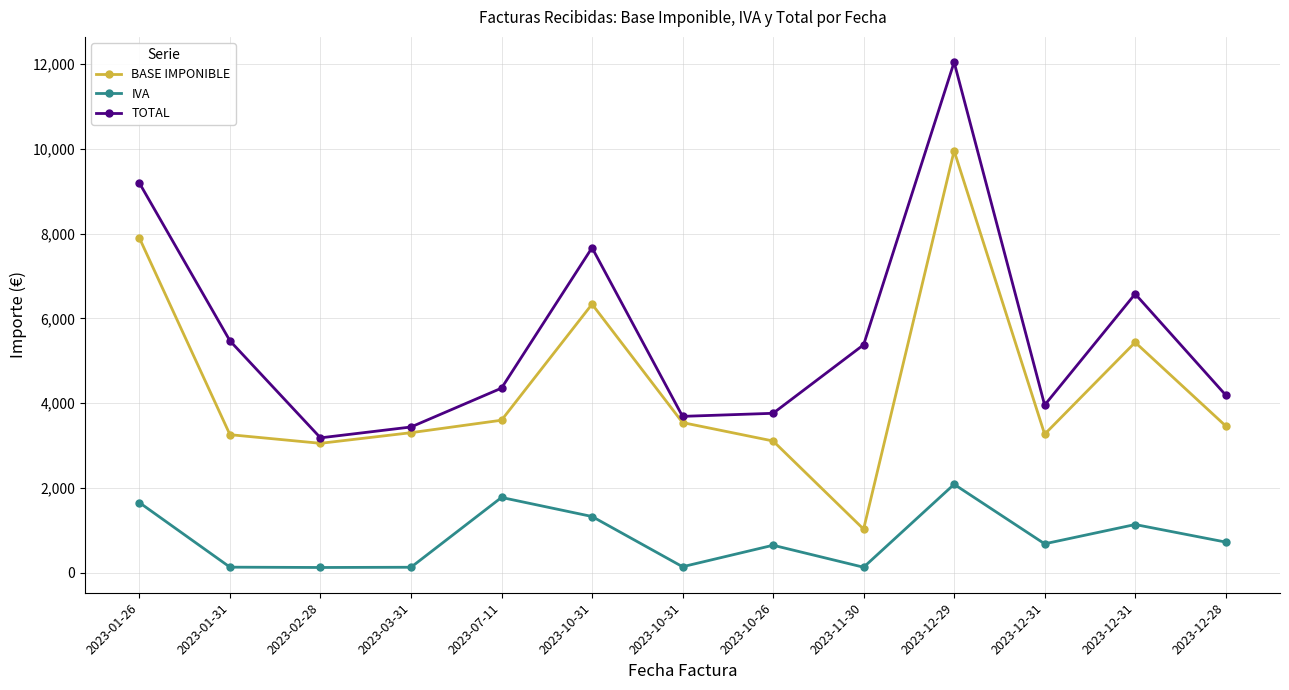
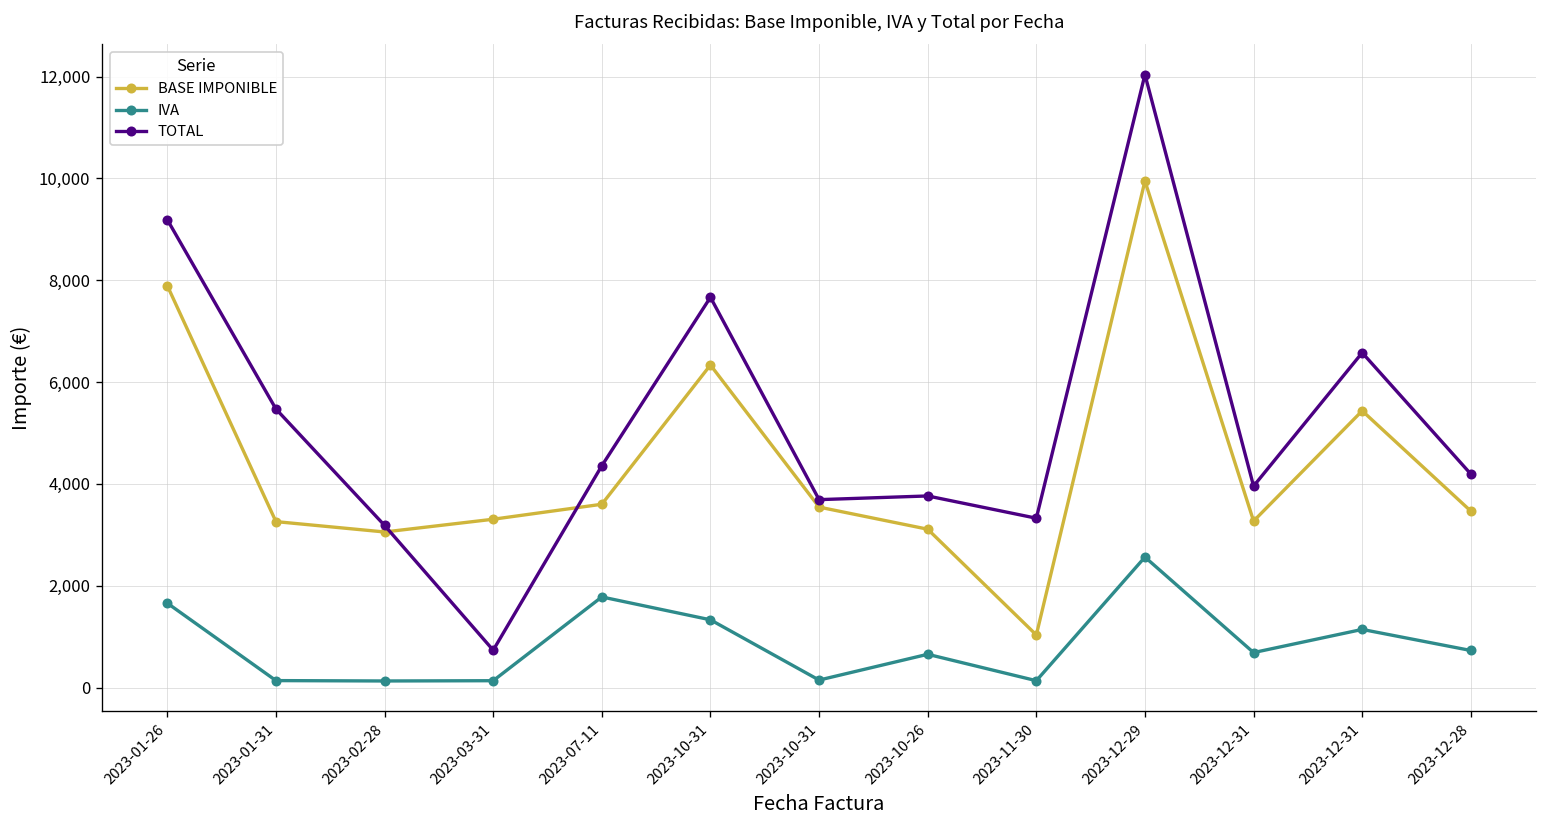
  {
    "BASE IMPONIBLE": {
      "2023-01-26": "7,900",
      "2023-01-31": "3,300",
      "2023-02-28": "3,100",
      "2023-03-31": "3,300",
      "2023-07-11": "3,600",
      "2023-10-26": "3,100",
      "2023-11-30": "1,000",
      "2023-12-29": "10,000",
      "2023-12-28": "3,500"
    },
    "IVA": {
      "2023-01-26": "1,700",
      "2023-01-31": "100",
      "2023-02-28": "100",
      "2023-03-31": "100",
      "2023-07-11": "1,800",
      "2023-10-26": "700",
      "2023-11-30": "100",
-     "2023-12-29": "2,100",
+     "2023-12-29": "2,600",
      "2023-12-28": "700"
    },
    "TOTAL": {
      "2023-01-26": "9,200",
      "2023-01-31": "5,500",
      "2023-02-28": "3,200",
-     "2023-03-31": "3,400",
+     "2023-03-31": "700",
      "2023-07-11": "4,400",
      "2023-10-26": "3,800",
-     "2023-11-30": "5,400",
+     "2023-11-30": "3,300",
      "2023-12-29": "12,000",
      "2023-12-28": "4,200"
    }
  }
